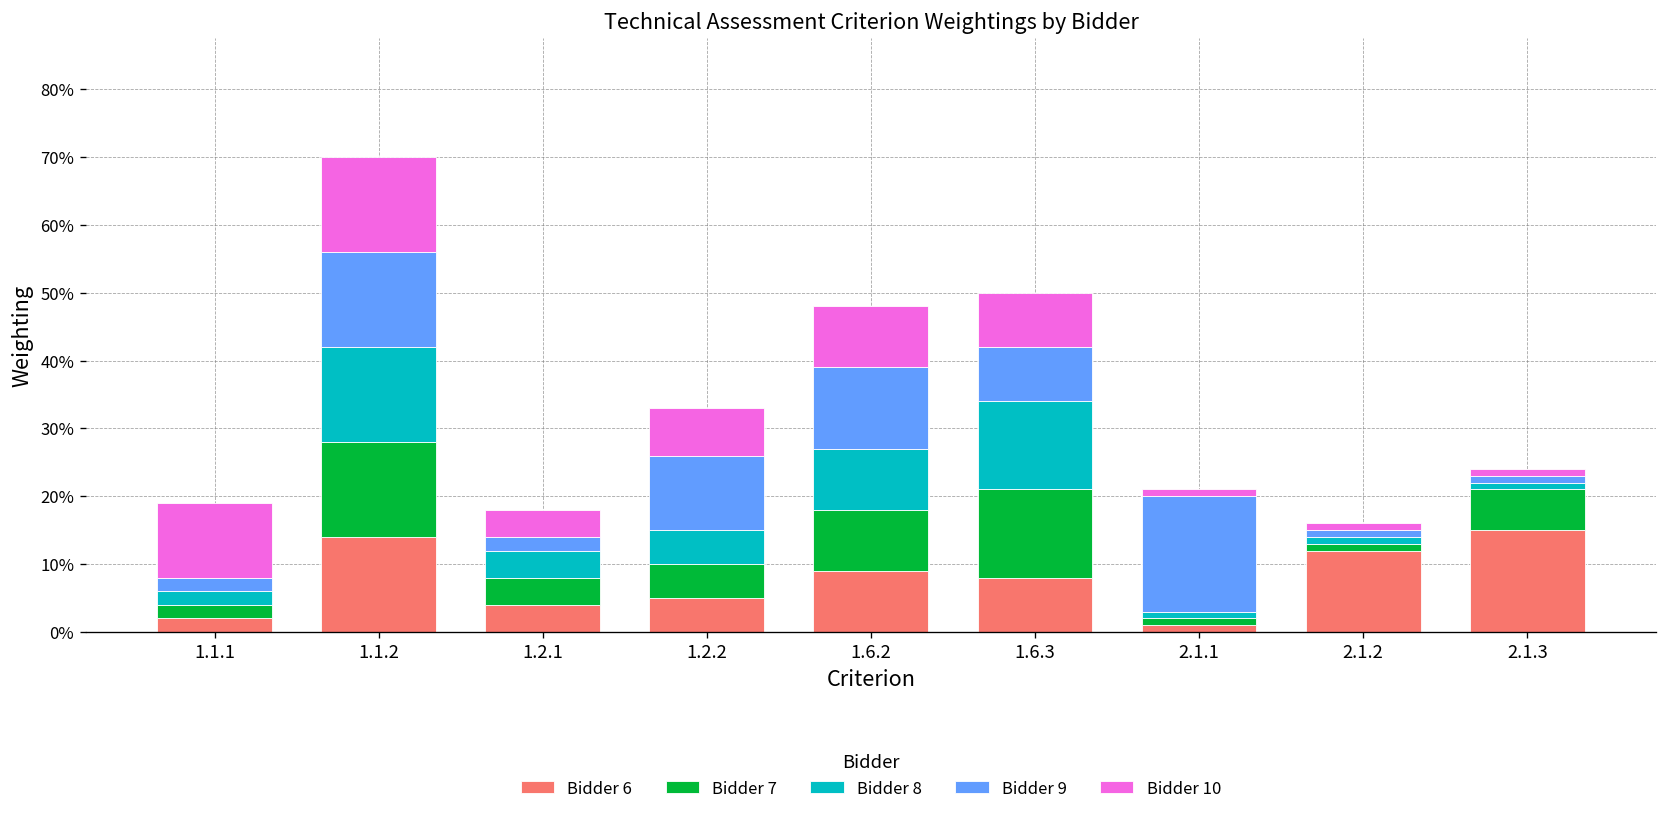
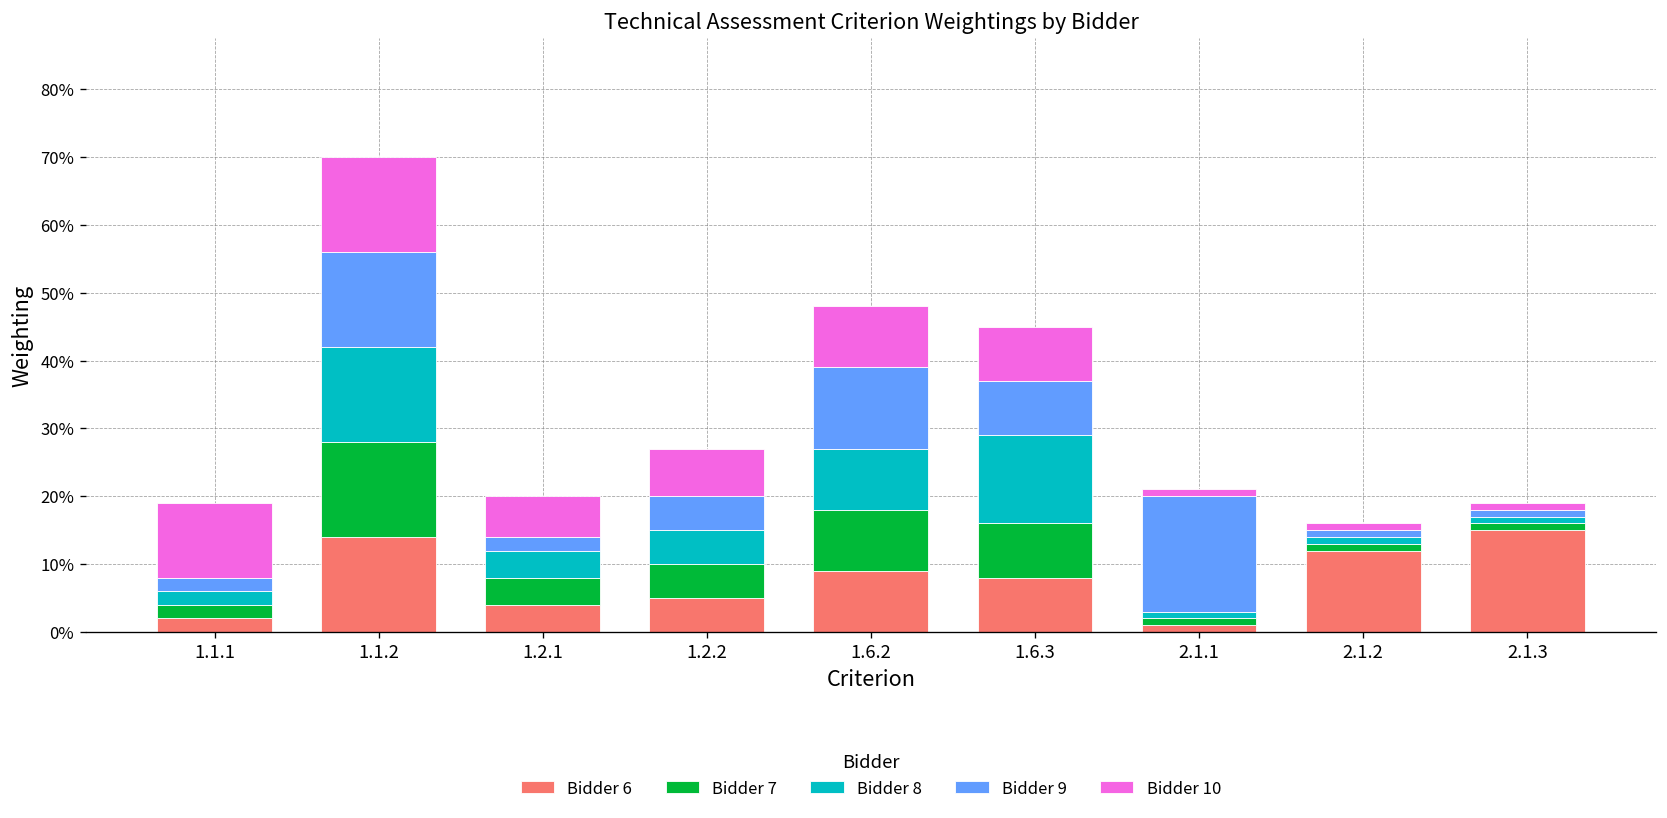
  {
    "Bidder 6": {
      "1.1.1": "2%",
      "1.1.2": "14%",
      "1.2.1": "4%",
      "1.2.2": "5%",
      "1.6.2": "9%",
      "1.6.3": "8%",
      "2.1.1": "1%",
      "2.1.2": "12%",
      "2.1.3": "15%"
    },
    "Bidder 7": {
      "1.1.1": "2%",
      "1.1.2": "14%",
      "1.2.1": "4%",
      "1.2.2": "5%",
      "1.6.2": "9%",
-     "1.6.3": "13%",
+     "1.6.3": "8%",
      "2.1.1": "1%",
      "2.1.2": "1%",
-     "2.1.3": "6%"
+     "2.1.3": "1%"
    },
    "Bidder 8": {
      "1.1.1": "2%",
      "1.1.2": "14%",
      "1.2.1": "4%",
      "1.2.2": "5%",
      "1.6.2": "9%",
      "1.6.3": "13%",
      "2.1.1": "1%",
      "2.1.2": "1%",
      "2.1.3": "1%"
    },
    "Bidder 9": {
      "1.1.1": "2%",
      "1.1.2": "14%",
      "1.2.1": "2%",
-     "1.2.2": "11%",
+     "1.2.2": "5%",
      "1.6.2": "12%",
      "1.6.3": "8%",
      "2.1.1": "17%",
      "2.1.2": "1%",
      "2.1.3": "1%"
    },
    "Bidder 10": {
      "1.1.1": "11%",
      "1.1.2": "14%",
-     "1.2.1": "4%",
+     "1.2.1": "6%",
      "1.2.2": "7%",
      "1.6.2": "9%",
      "1.6.3": "8%",
      "2.1.1": "1%",
      "2.1.2": "1%",
      "2.1.3": "1%"
    }
  }
